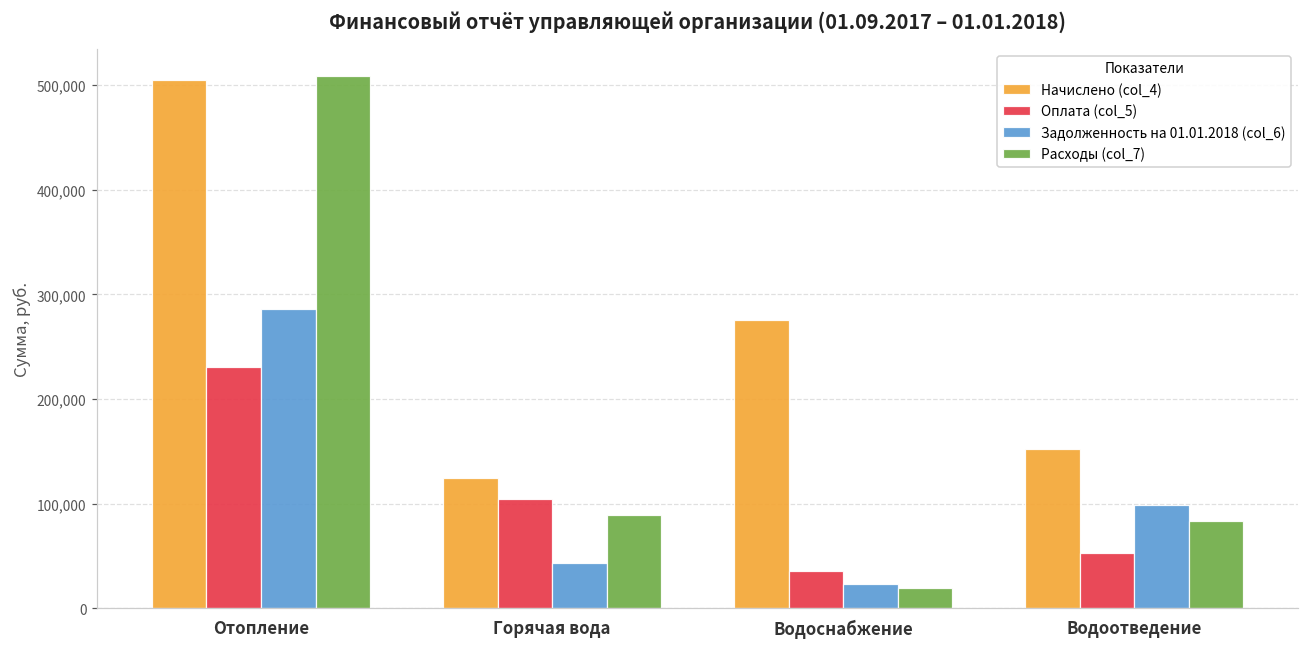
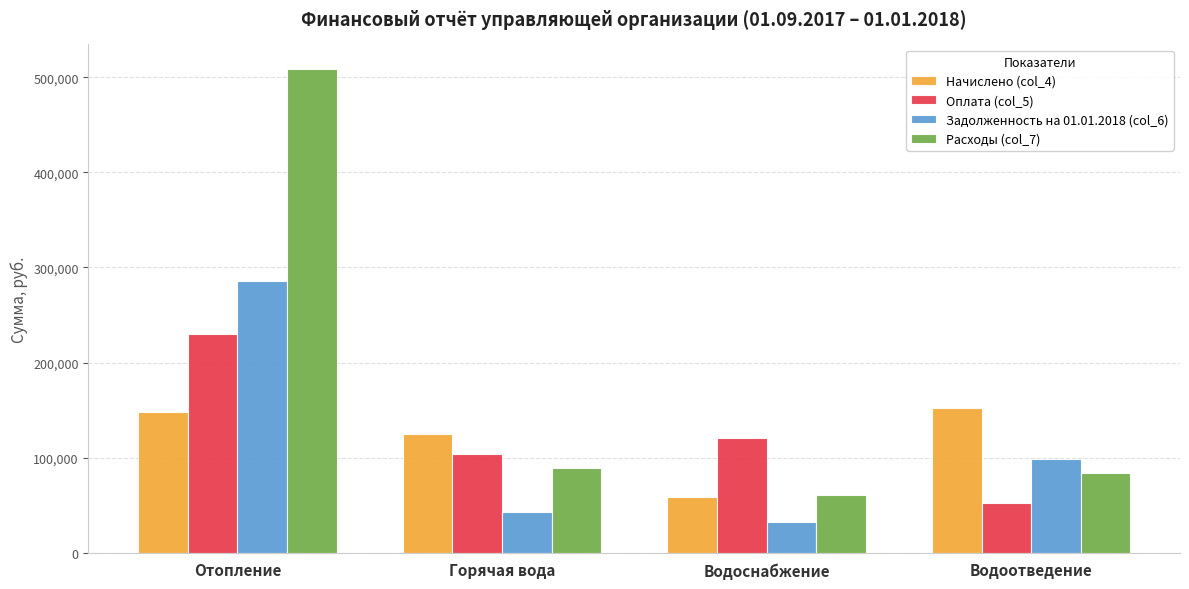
  {
    "Начислено (col_4)": {
-     "Отопление": "500,000",
+     "Отопление": "150,000",
      "Горячая вода": "120,000",
-     "Водоснабжение": "280,000",
+     "Водоснабжение": "60,000",
      "Водоотведение": "150,000"
    },
    "Оплата (col_5)": {
      "Отопление": "230,000",
      "Горячая вода": "100,000",
-     "Водоснабжение": "40,000",
+     "Водоснабжение": "120,000",
      "Водоотведение": "50,000"
    },
    "Задолженность на 01.01.2018 (col_6)": {
      "Отопление": "290,000",
      "Горячая вода": "40,000",
-     "Водоснабжение": "20,000",
+     "Водоснабжение": "30,000",
      "Водоотведение": "100,000"
    },
    "Расходы (col_7)": {
      "Отопление": "510,000",
      "Горячая вода": "90,000",
-     "Водоснабжение": "20,000",
+     "Водоснабжение": "60,000",
      "Водоотведение": "80,000"
    }
  }
